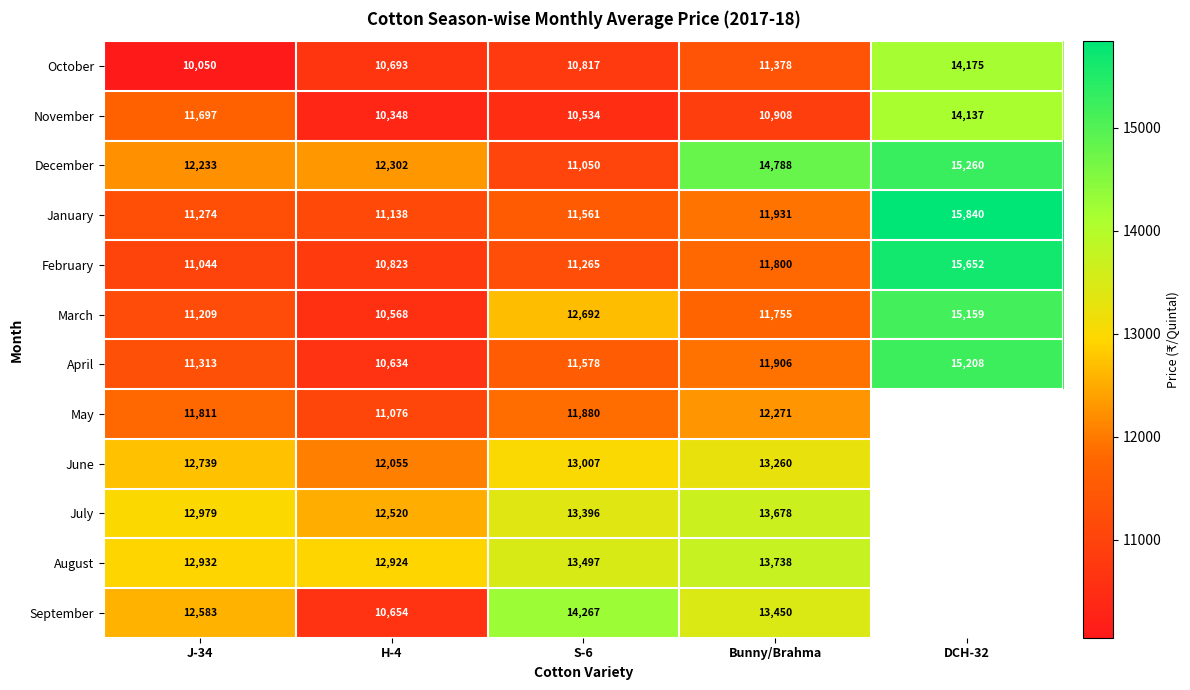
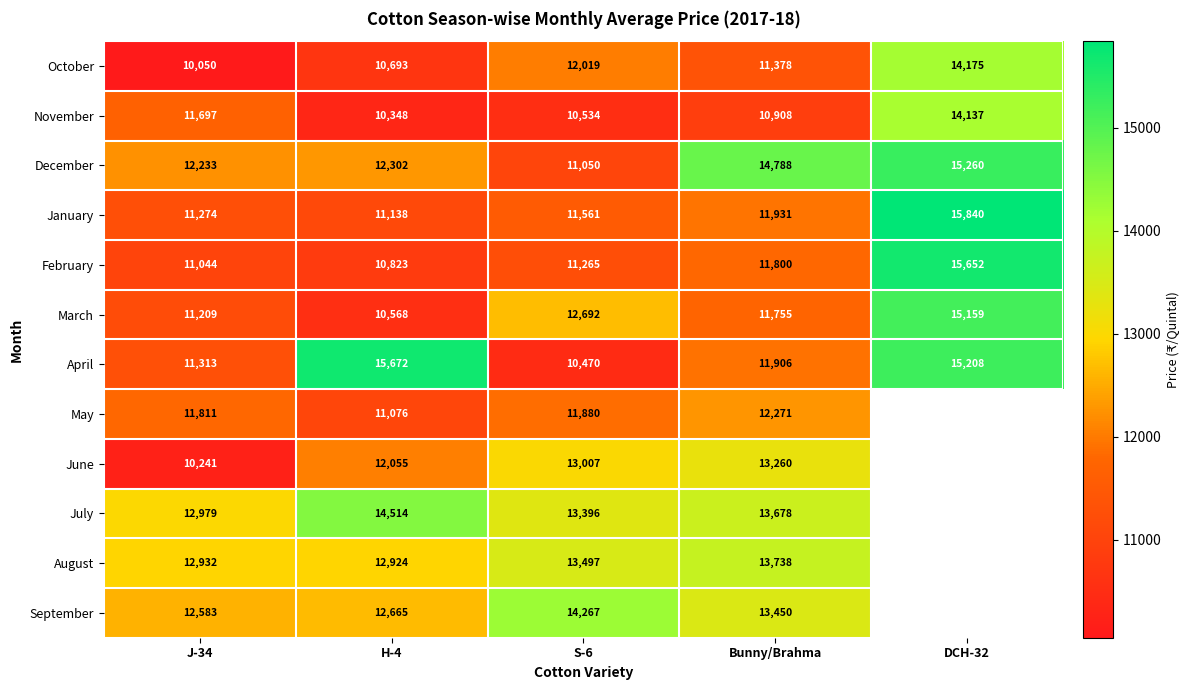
  {
    "October": {
      "J-34": "10,050",
      "H-4": "10,693",
-     "S-6": "10,817",
+     "S-6": "12,019",
      "Bunny/Brahma": "11,378",
      "DCH-32": "14,175"
    },
    "November": {
      "J-34": "11,697",
      "H-4": "10,348",
      "S-6": "10,534",
      "Bunny/Brahma": "10,908",
      "DCH-32": "14,137"
    },
    "December": {
      "J-34": "12,233",
      "H-4": "12,302",
      "S-6": "11,050",
      "Bunny/Brahma": "14,788",
      "DCH-32": "15,260"
    },
    "January": {
      "J-34": "11,274",
      "H-4": "11,138",
      "S-6": "11,561",
      "Bunny/Brahma": "11,931",
      "DCH-32": "15,840"
    },
    "February": {
      "J-34": "11,044",
      "H-4": "10,823",
      "S-6": "11,265",
      "Bunny/Brahma": "11,800",
      "DCH-32": "15,652"
    },
    "March": {
      "J-34": "11,209",
      "H-4": "10,568",
      "S-6": "12,692",
      "Bunny/Brahma": "11,755",
      "DCH-32": "15,159"
    },
    "April": {
      "J-34": "11,313",
-     "H-4": "10,634",
-     "S-6": "11,578",
+     "H-4": "15,672",
+     "S-6": "10,470",
      "Bunny/Brahma": "11,906",
      "DCH-32": "15,208"
    },
    "May": {
      "J-34": "11,811",
      "H-4": "11,076",
      "S-6": "11,880",
      "Bunny/Brahma": "12,271"
    },
    "June": {
-     "J-34": "12,739",
+     "J-34": "10,241",
      "H-4": "12,055",
      "S-6": "13,007",
      "Bunny/Brahma": "13,260"
    },
    "July": {
      "J-34": "12,979",
-     "H-4": "12,520",
+     "H-4": "14,514",
      "S-6": "13,396",
      "Bunny/Brahma": "13,678"
    },
    "August": {
      "J-34": "12,932",
      "H-4": "12,924",
      "S-6": "13,497",
      "Bunny/Brahma": "13,738"
    },
    "September": {
      "J-34": "12,583",
-     "H-4": "10,654",
+     "H-4": "12,665",
      "S-6": "14,267",
      "Bunny/Brahma": "13,450"
    }
  }
